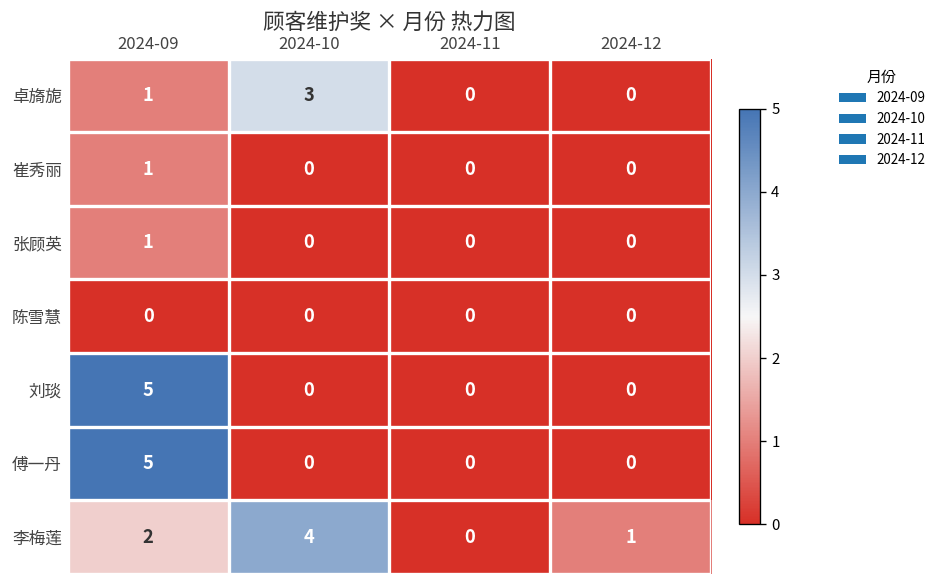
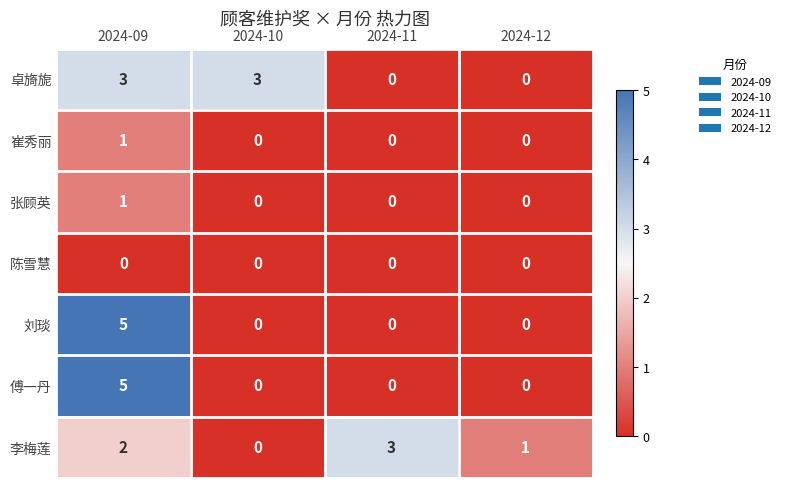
  {
    "卓旖旎": {
-     "2024-09": 1,
+     "2024-09": 3,
      "2024-10": 3,
      "2024-11": 0,
      "2024-12": 0
    },
    "崔秀丽": {
      "2024-09": 1,
      "2024-10": 0,
      "2024-11": 0,
      "2024-12": 0
    },
    "张顾英": {
      "2024-09": 1,
      "2024-10": 0,
      "2024-11": 0,
      "2024-12": 0
    },
    "陈雪慧": {
      "2024-09": 0,
      "2024-10": 0,
      "2024-11": 0,
      "2024-12": 0
    },
    "刘琰": {
      "2024-09": 5,
      "2024-10": 0,
      "2024-11": 0,
      "2024-12": 0
    },
    "傅一丹": {
      "2024-09": 5,
      "2024-10": 0,
      "2024-11": 0,
      "2024-12": 0
    },
    "李梅莲": {
      "2024-09": 2,
-     "2024-10": 4,
-     "2024-11": 0,
+     "2024-10": 0,
+     "2024-11": 3,
      "2024-12": 1
    }
  }
